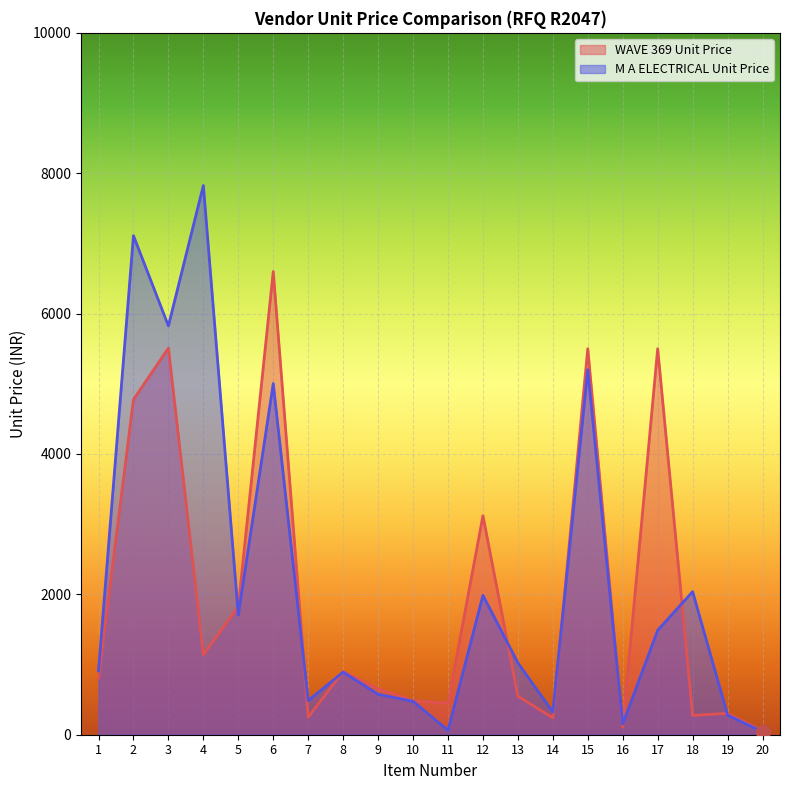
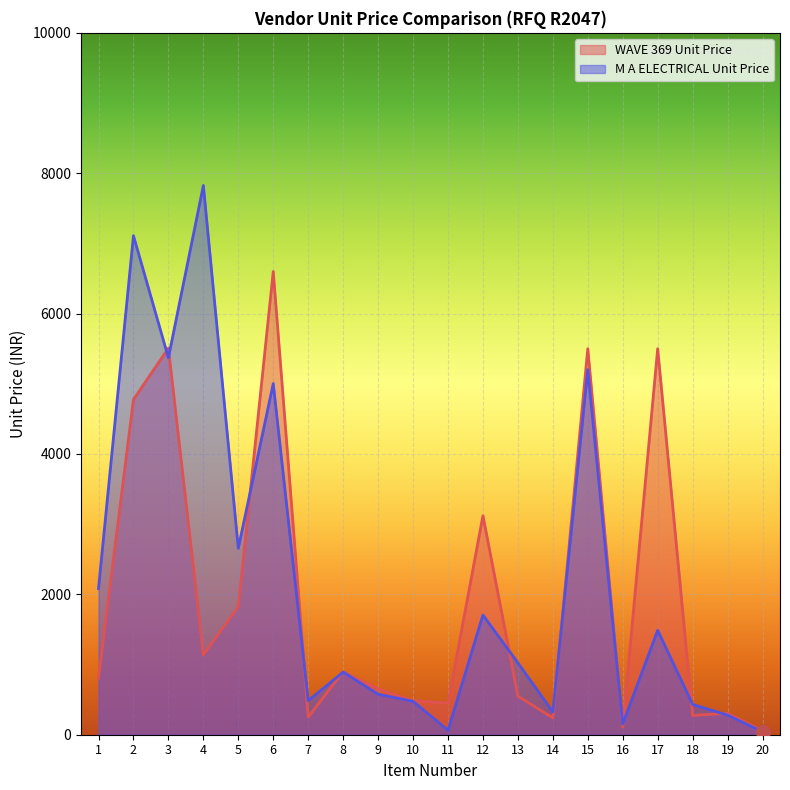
  {
    "M A ELECTRICAL Unit Price": {
-     "1": 900,
+     "1": 2100,
      "2": 7100,
-     "3": 5800,
+     "3": 5400,
      "4": 7800,
-     "5": 1700,
+     "5": 2700,
      "6": 5000,
      "7": 500,
      "9": 600,
      "11": 100,
-     "12": 2000,
+     "12": 1700,
      "13": 1000,
      "14": 300,
      "15": 5200,
      "16": 200,
      "17": 1500,
-     "18": 2000
+     "18": 400
    }
  }
